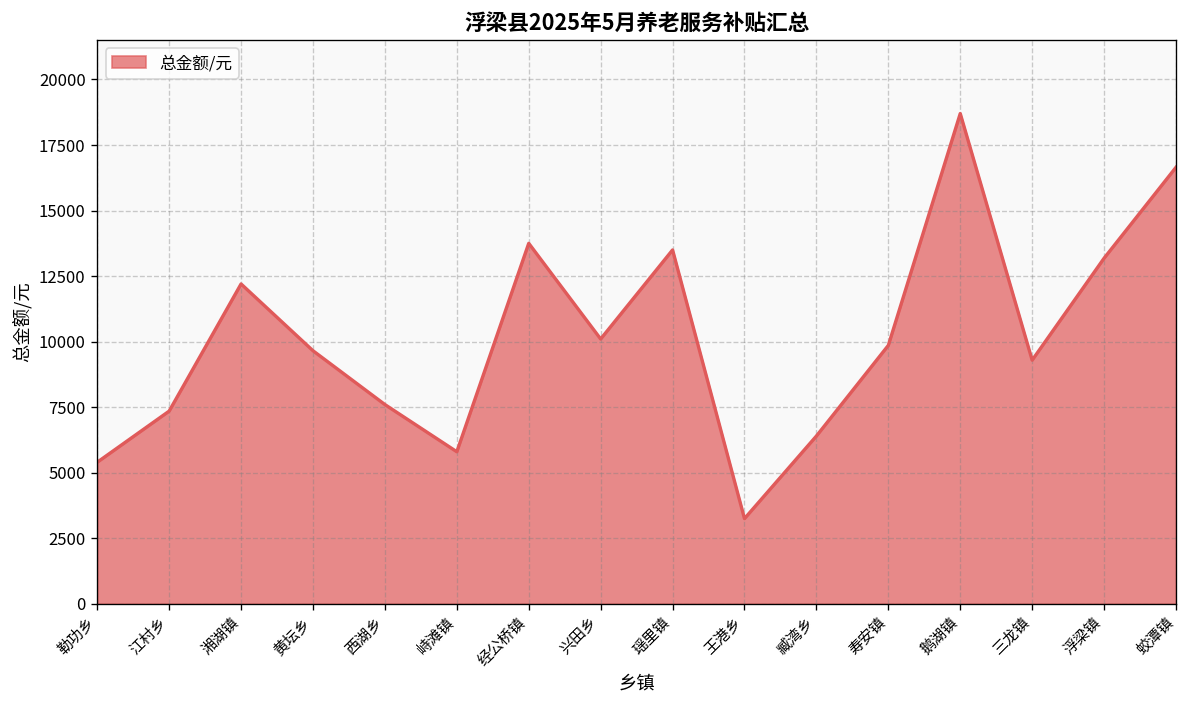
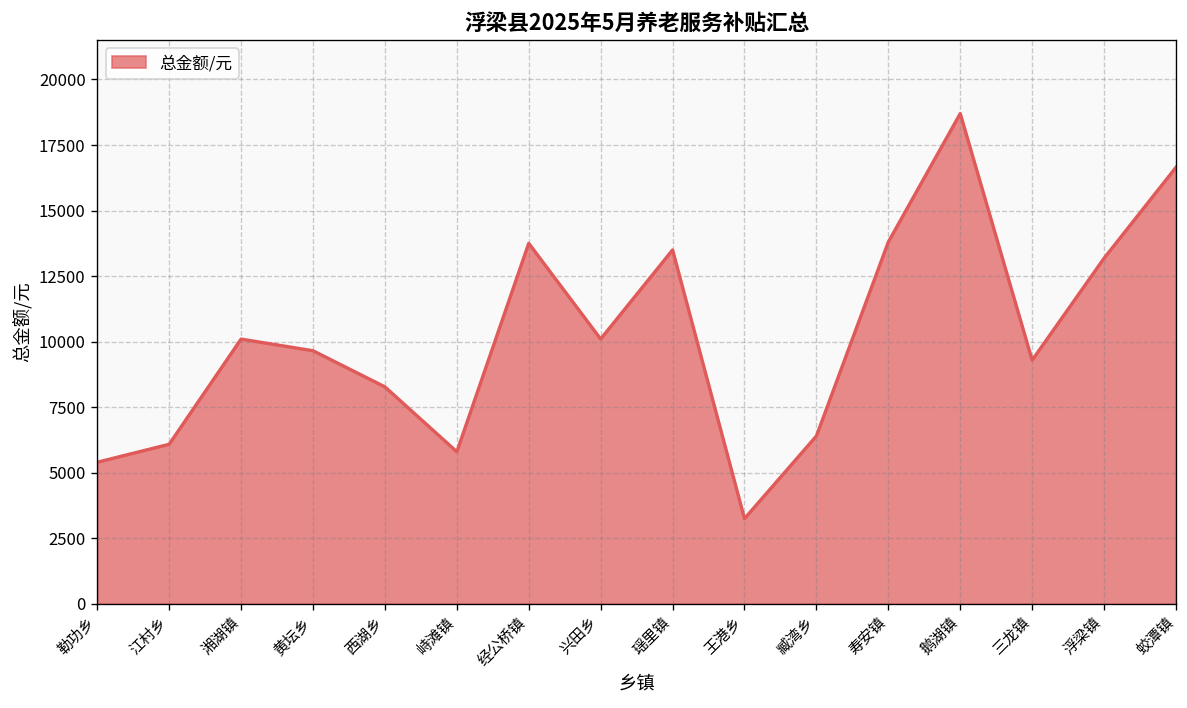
  {
    "勒功乡": 5400,
-   "江村乡": 7400,
-   "湘湖镇": 12200,
+   "江村乡": 6100,
+   "湘湖镇": 10100,
    "黄坛乡": 9700,
-   "西湖乡": 7600,
+   "西湖乡": 8300,
    "峙滩镇": 5800,
    "经公桥镇": 13800,
    "兴田乡": 10100,
    "瑶里镇": 13500,
    "王港乡": 3300,
    "臧湾乡": 6400,
-   "寿安镇": 9900,
+   "寿安镇": 13800,
    "鹅湖镇": 18700,
    "三龙镇": 9300,
    "浮梁镇": 13200,
    "蛟潭镇": 16700
  }
